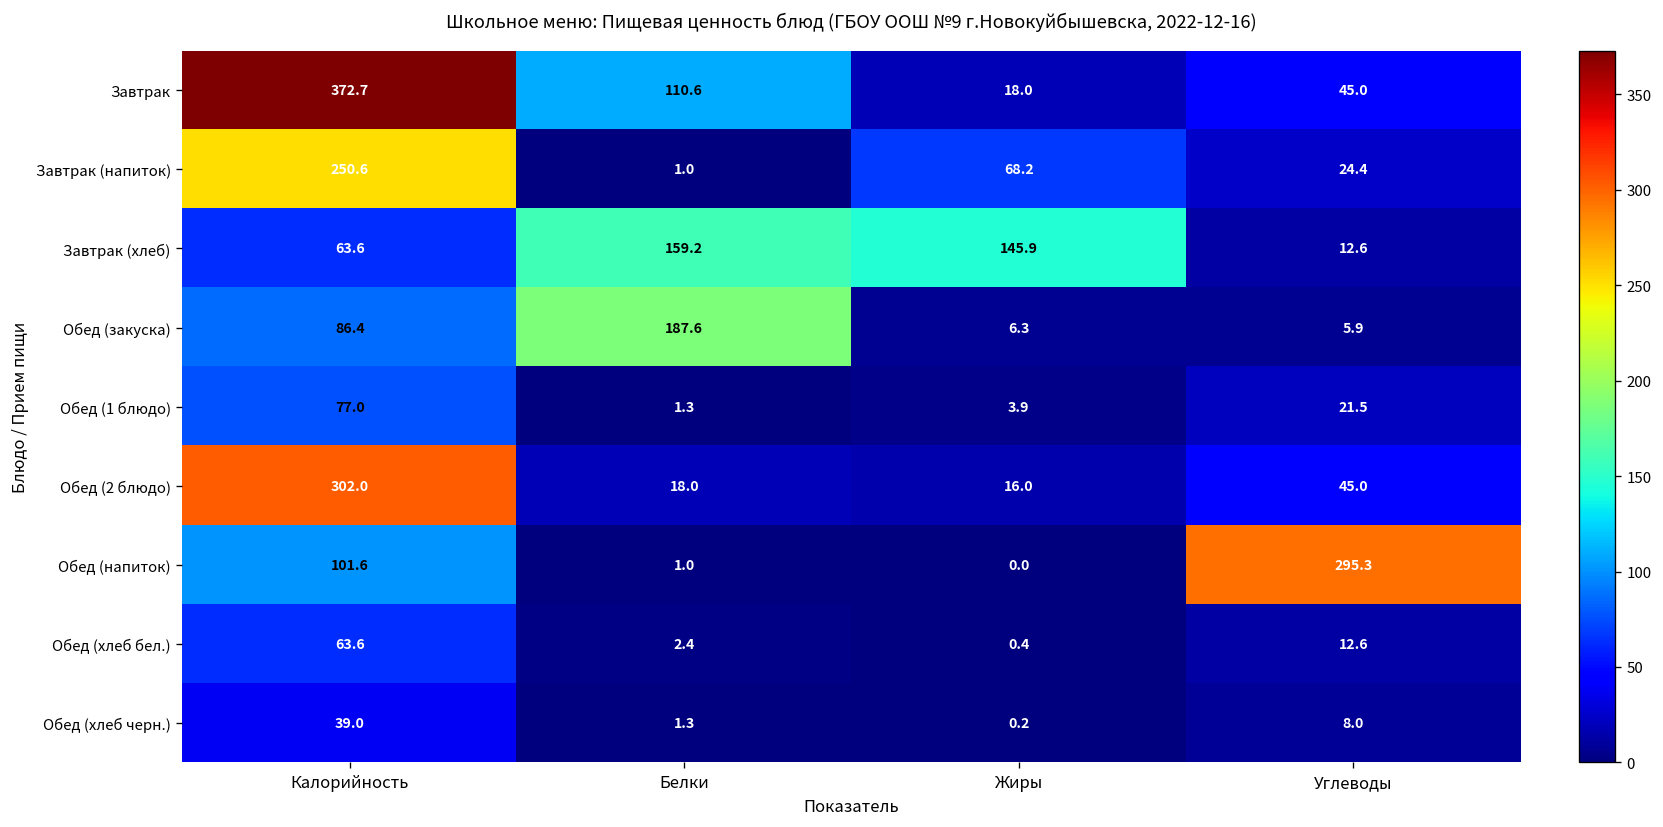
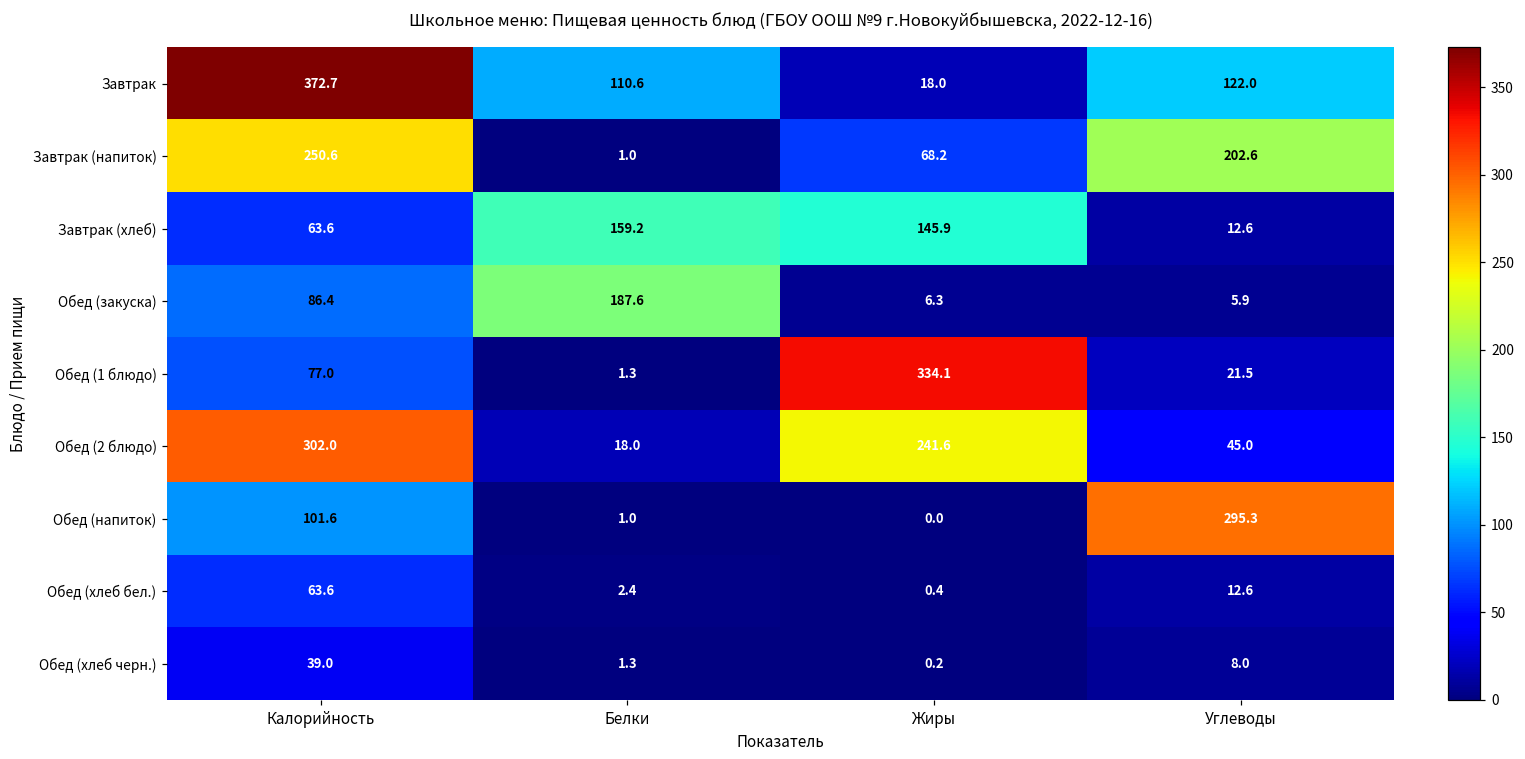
  {
    "Завтрак": {
      "Калорийность": 372.7,
      "Белки": 110.6,
      "Жиры": 18.0,
-     "Углеводы": 45.0
+     "Углеводы": 122.0
    },
    "Завтрак (напиток)": {
      "Калорийность": 250.6,
      "Белки": 1.0,
      "Жиры": 68.2,
-     "Углеводы": 24.4
+     "Углеводы": 202.6
    },
    "Завтрак (хлеб)": {
      "Калорийность": 63.6,
      "Белки": 159.2,
      "Жиры": 145.9,
      "Углеводы": 12.6
    },
    "Обед (закуска)": {
      "Калорийность": 86.4,
      "Белки": 187.6,
      "Жиры": 6.3,
      "Углеводы": 5.9
    },
    "Обед (1 блюдо)": {
      "Калорийность": 77.0,
      "Белки": 1.3,
-     "Жиры": 3.9,
+     "Жиры": 334.1,
      "Углеводы": 21.5
    },
    "Обед (2 блюдо)": {
      "Калорийность": 302.0,
      "Белки": 18.0,
-     "Жиры": 16.0,
+     "Жиры": 241.6,
      "Углеводы": 45.0
    },
    "Обед (напиток)": {
      "Калорийность": 101.6,
      "Белки": 1.0,
      "Жиры": 0.0,
      "Углеводы": 295.3
    },
    "Обед (хлеб бел.)": {
      "Калорийность": 63.6,
      "Белки": 2.4,
      "Жиры": 0.4,
      "Углеводы": 12.6
    },
    "Обед (хлеб черн.)": {
      "Калорийность": 39.0,
      "Белки": 1.3,
      "Жиры": 0.2,
      "Углеводы": 8.0
    }
  }
